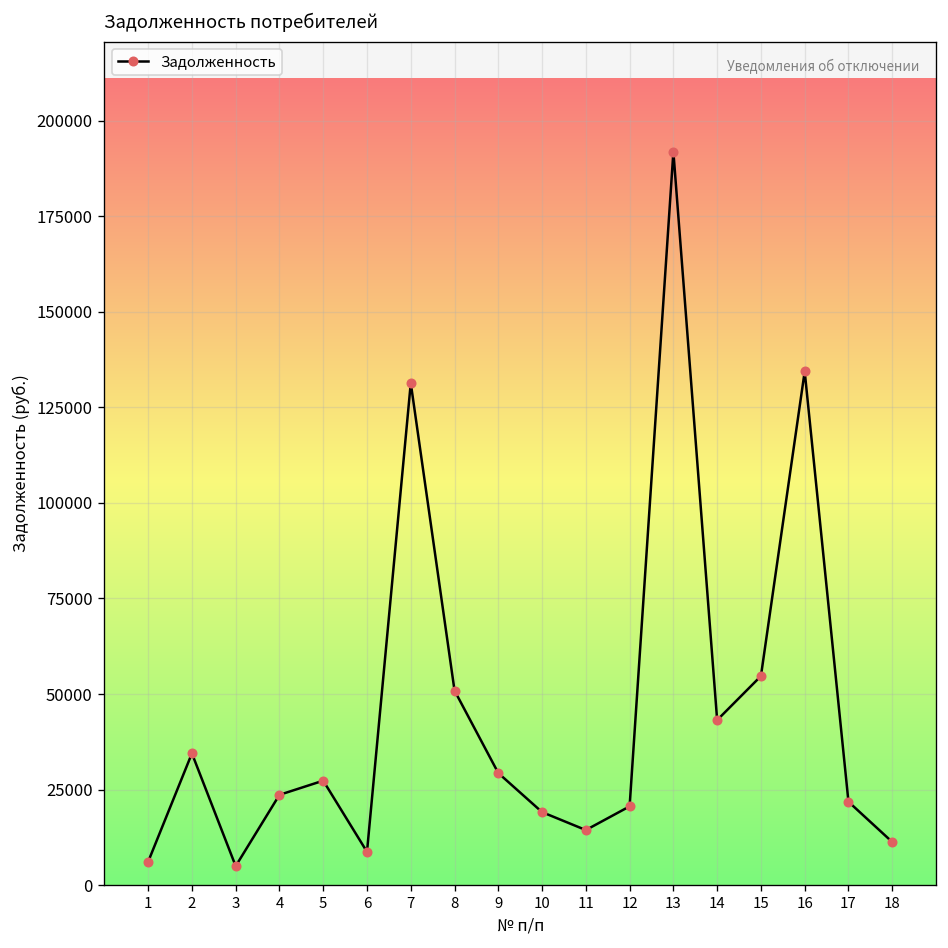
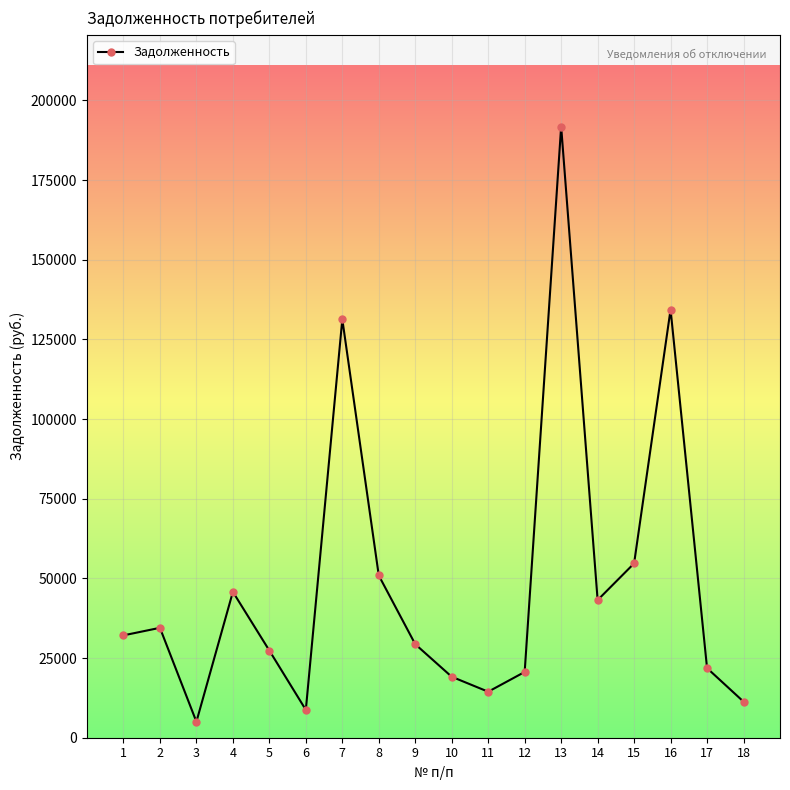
  {
-   "1": 6000,
+   "1": 32000,
    "2": 34000,
    "3": 5000,
-   "4": 24000,
+   "4": 46000,
    "5": 27000,
    "6": 9000,
    "7": 131000,
    "8": 51000,
    "9": 29000,
    "10": 19000,
    "11": 14000,
    "12": 21000,
    "13": 192000,
    "14": 43000,
    "15": 55000,
    "16": 134000,
    "17": 22000,
    "18": 11000
  }
